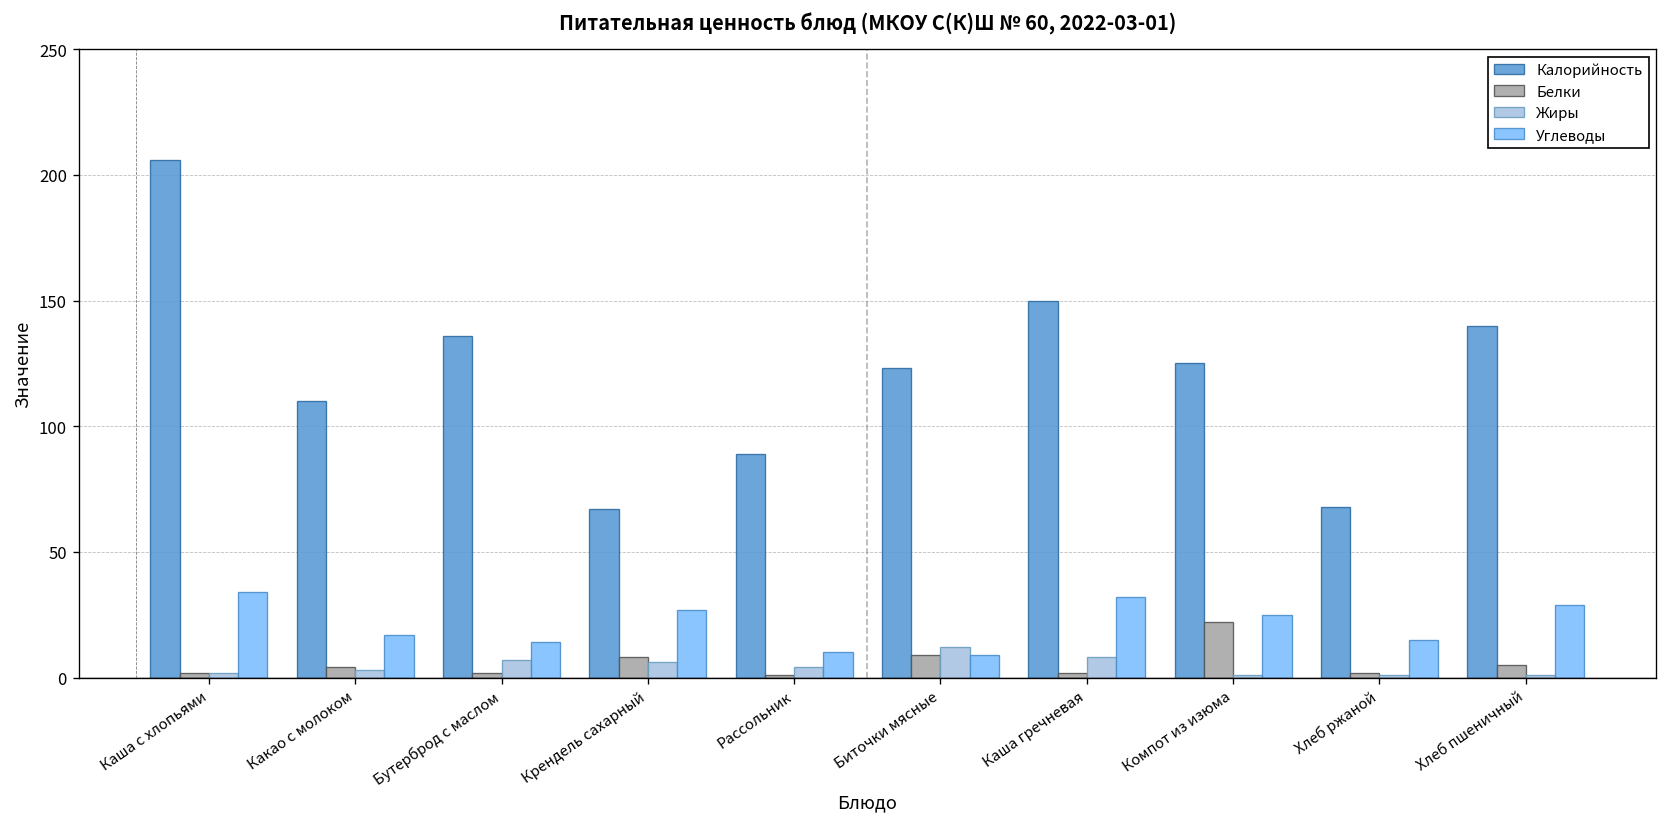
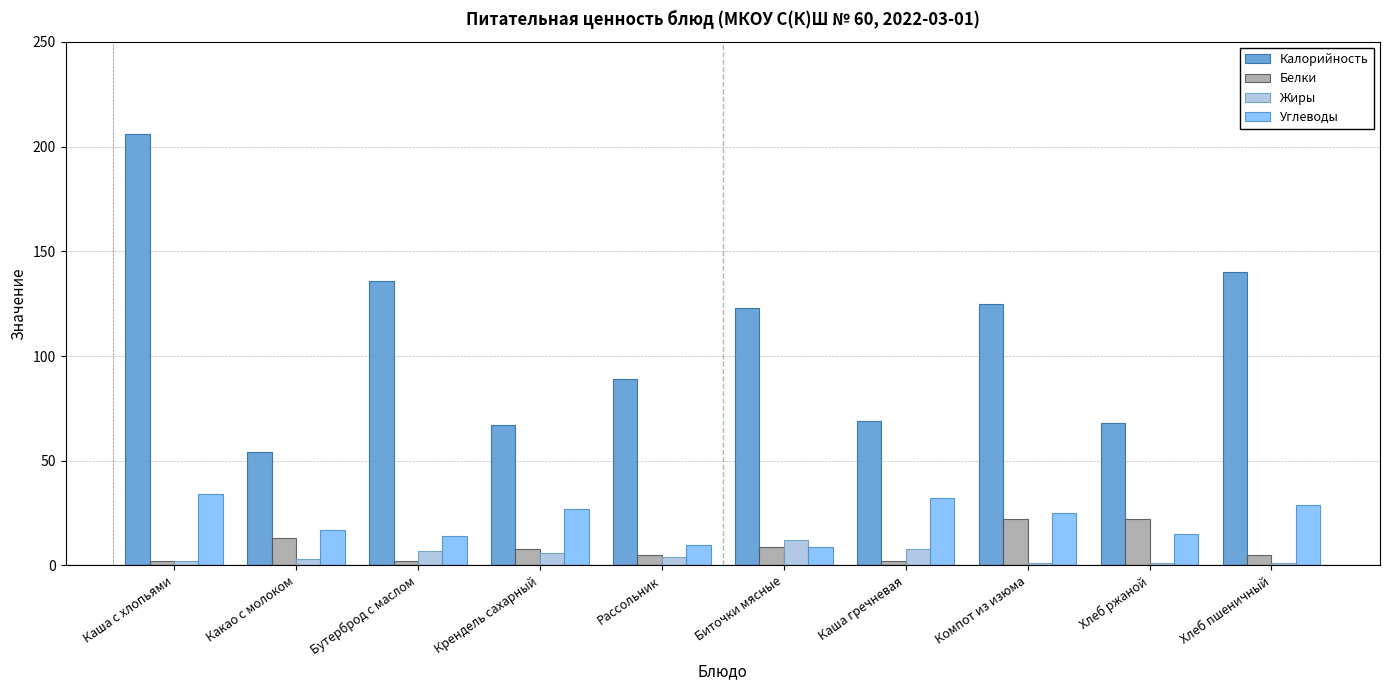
  {
    "Калорийность": {
      "Каша с хлопьями": 206,
-     "Какао с молоком": 110,
+     "Какао с молоком": 54,
      "Бутерброд с маслом": 136,
      "Крендель сахарный": 67,
      "Рассольник": 89,
      "Биточки мясные": 123,
-     "Каша гречневая": 150,
+     "Каша гречневая": 69,
      "Компот из изюма": 125,
      "Хлеб ржаной": 68,
      "Хлеб пшеничный": 140
    },
    "Белки": {
      "Каша с хлопьями": 2,
-     "Какао с молоком": 4,
+     "Какао с молоком": 13,
      "Бутерброд с маслом": 2,
      "Крендель сахарный": 8,
-     "Рассольник": 1,
+     "Рассольник": 5,
      "Биточки мясные": 9,
      "Каша гречневая": 2,
      "Компот из изюма": 22,
-     "Хлеб ржаной": 2,
+     "Хлеб ржаной": 22,
      "Хлеб пшеничный": 5
    }
  }
